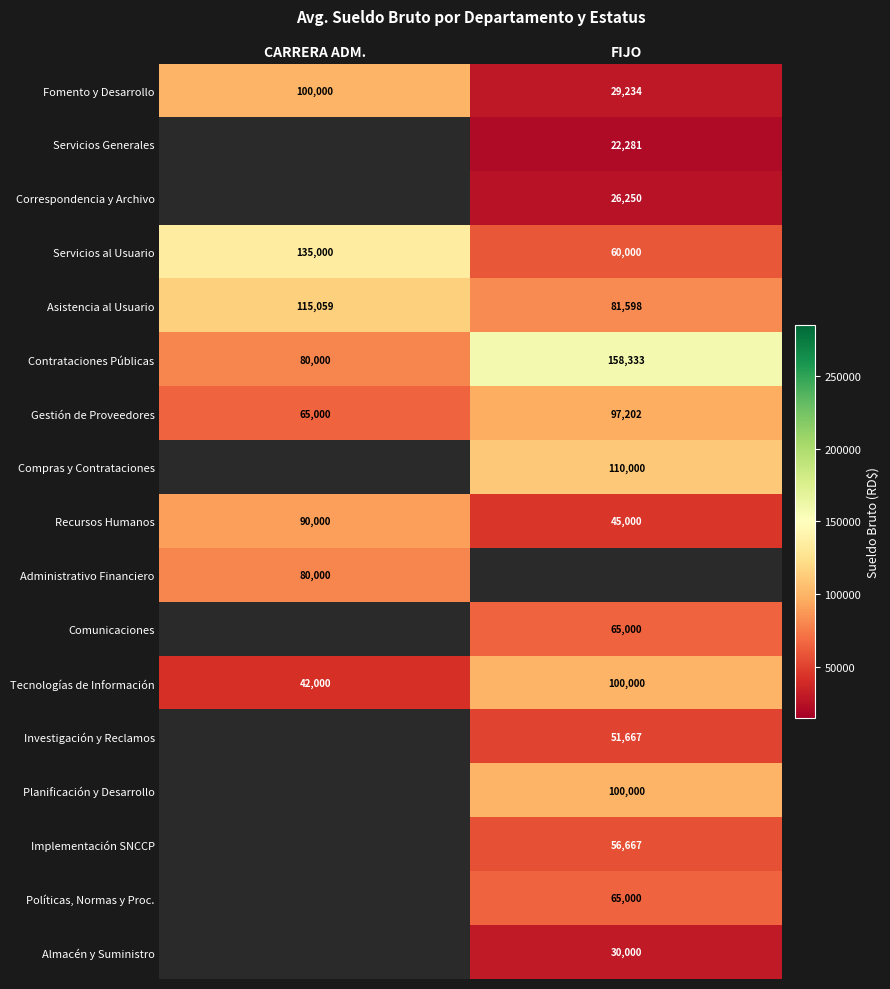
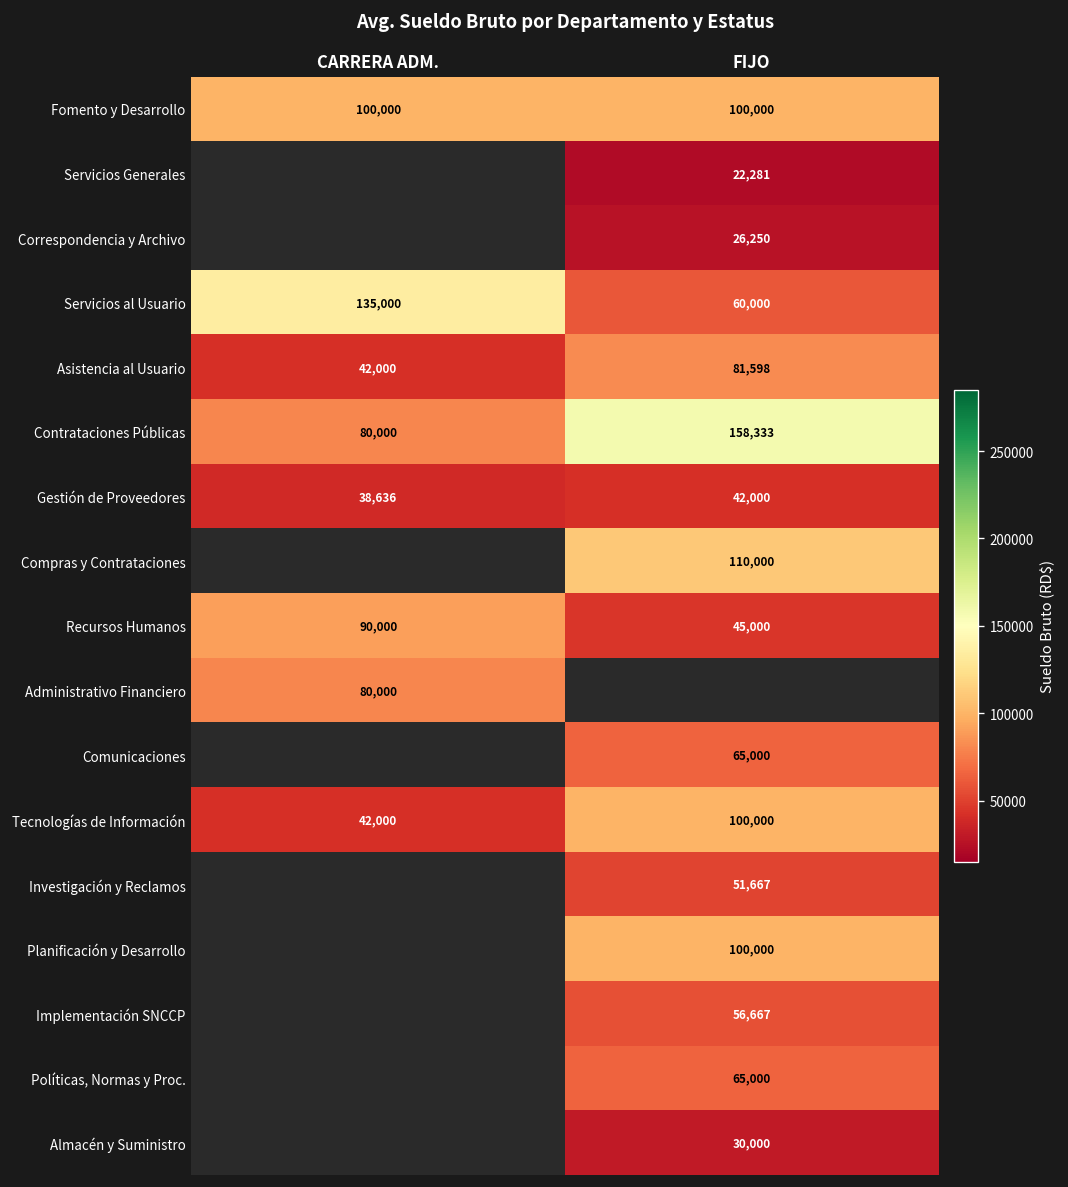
  {
    "Fomento y Desarrollo": {
      "CARRERA ADM.": "100,000",
-     "FIJO": "29,234"
+     "FIJO": "100,000"
    },
    "Servicios Generales": {
      "FIJO": "22,281"
    },
    "Correspondencia y Archivo": {
      "FIJO": "26,250"
    },
    "Servicios al Usuario": {
      "CARRERA ADM.": "135,000",
      "FIJO": "60,000"
    },
    "Asistencia al Usuario": {
-     "CARRERA ADM.": "115,059",
+     "CARRERA ADM.": "42,000",
      "FIJO": "81,598"
    },
    "Contrataciones Públicas": {
      "CARRERA ADM.": "80,000",
      "FIJO": "158,333"
    },
    "Gestión de Proveedores": {
-     "CARRERA ADM.": "65,000",
-     "FIJO": "97,202"
+     "CARRERA ADM.": "38,636",
+     "FIJO": "42,000"
    },
    "Compras y Contrataciones": {
      "FIJO": "110,000"
    },
    "Recursos Humanos": {
      "CARRERA ADM.": "90,000",
      "FIJO": "45,000"
    },
    "Administrativo Financiero": {
      "CARRERA ADM.": "80,000"
    },
    "Comunicaciones": {
      "FIJO": "65,000"
    },
    "Tecnologías de Información": {
      "CARRERA ADM.": "42,000",
      "FIJO": "100,000"
    },
    "Investigación y Reclamos": {
      "FIJO": "51,667"
    },
    "Planificación y Desarrollo": {
      "FIJO": "100,000"
    },
    "Implementación SNCCP": {
      "FIJO": "56,667"
    },
    "Políticas, Normas y Proc.": {
      "FIJO": "65,000"
    },
    "Almacén y Suministro": {
      "FIJO": "30,000"
    }
  }
